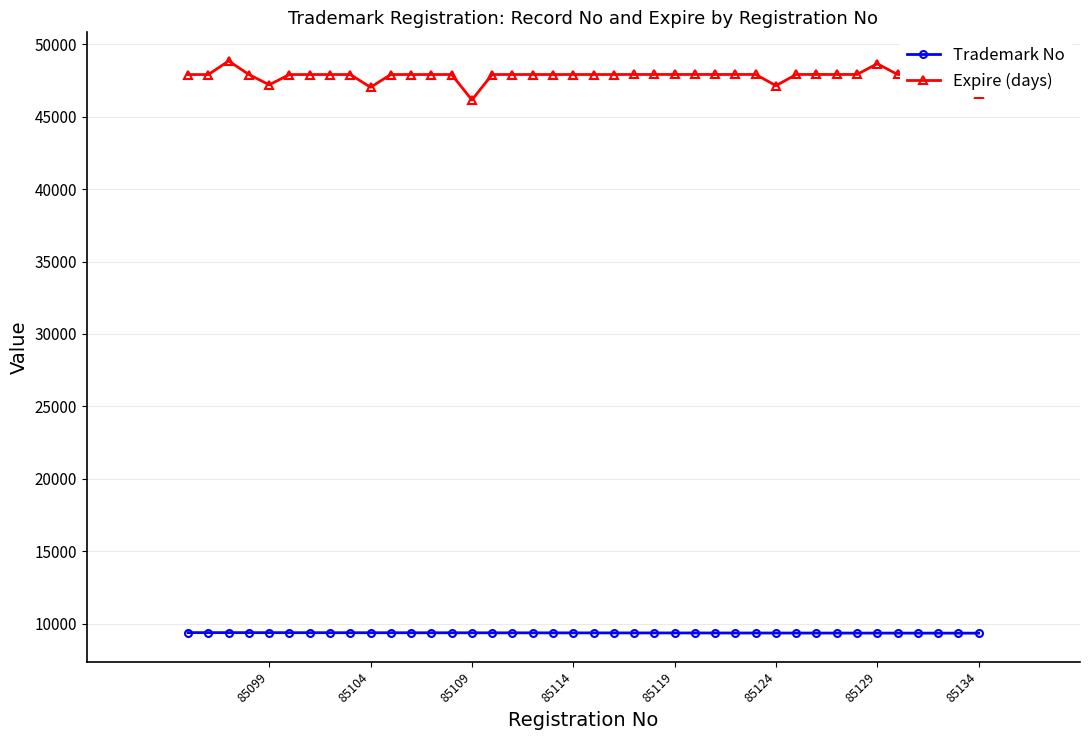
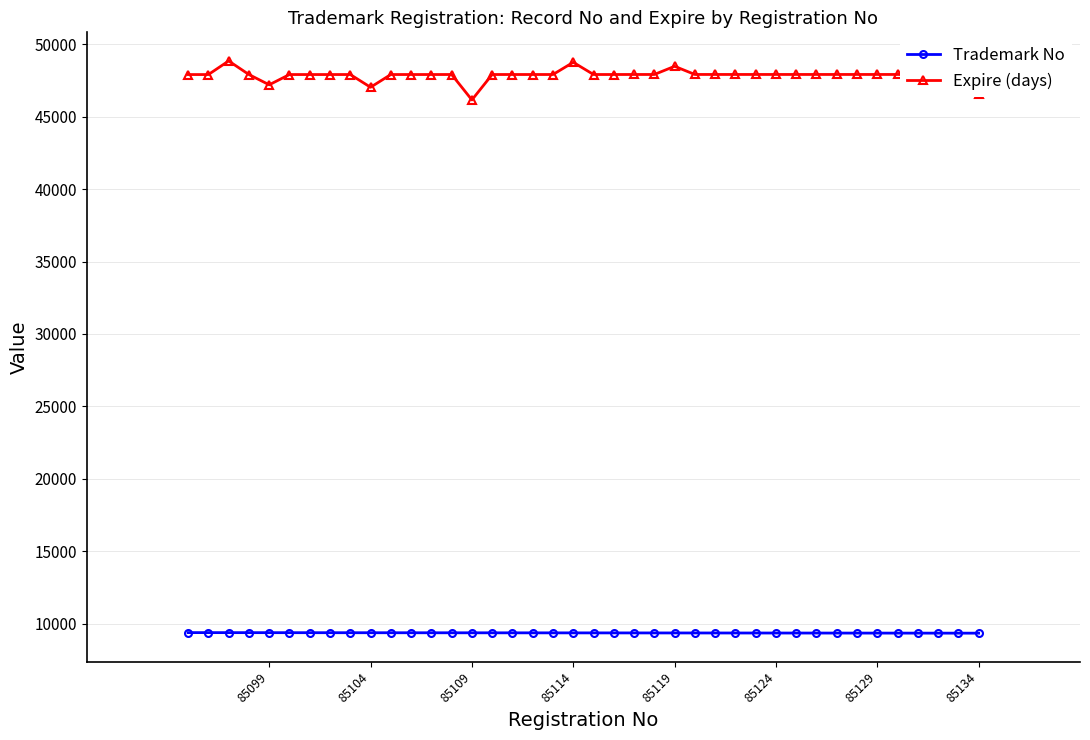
  {
    "Trademark No": {
      "85099": 9400,
      "85104": 9400,
      "85109": 9400,
      "85114": 9400,
      "85119": 9400,
      "85124": 9400,
      "85129": 9400,
      "85134": 9400
    },
    "Expire (days)": {
      "85099": 47200,
      "85104": 47000,
      "85109": 46200,
-     "85114": 47900,
-     "85119": 47900,
-     "85124": 47100,
-     "85129": 48600
+     "85114": 48700,
+     "85119": 48500,
+     "85124": 47900,
+     "85129": 47900
    }
  }
